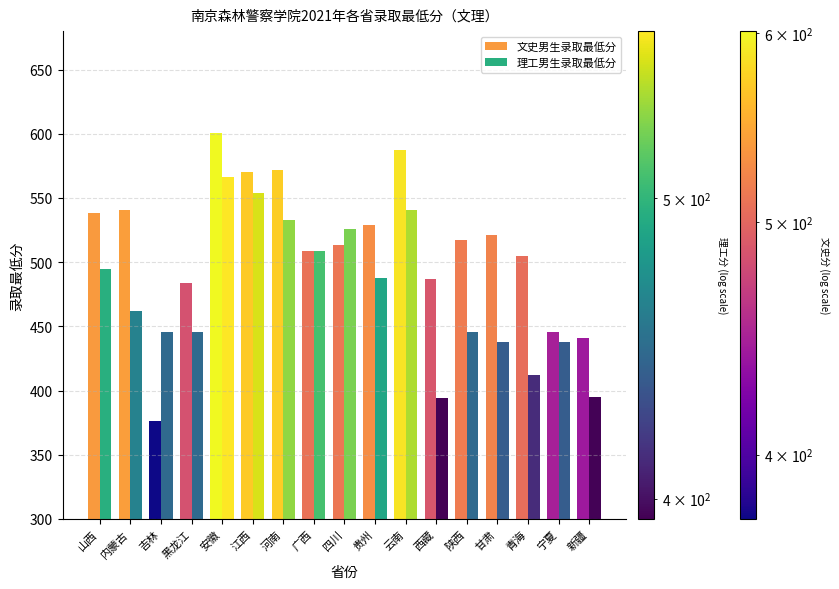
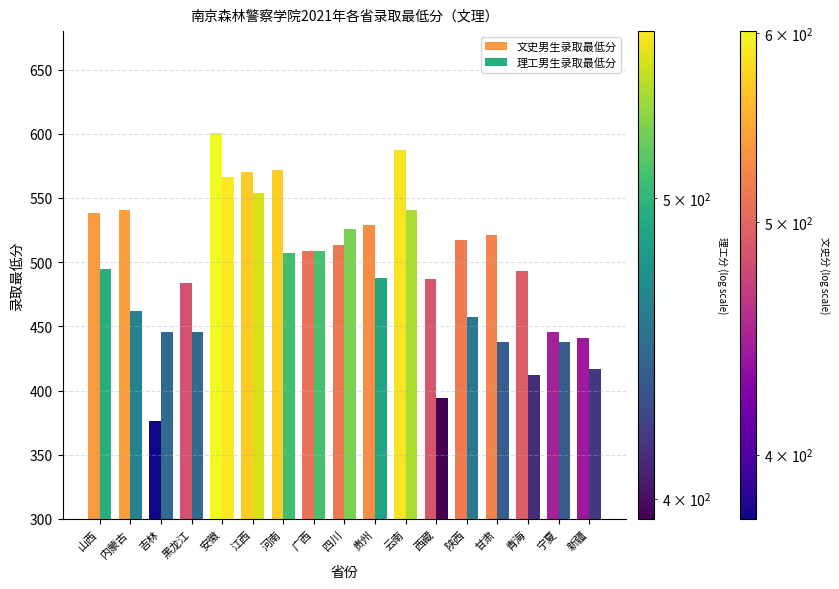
  {
    "文史男生录取最低分": {
      "山西": 538,
      "内蒙古": 541,
      "吉林": 376,
      "黑龙江": 484,
      "安徽": 601,
      "江西": 570,
      "河南": 572,
      "广西": 509,
      "四川": 513,
      "贵州": 529,
      "云南": 587,
      "西藏": 487,
      "陕西": 517,
      "甘肃": 521,
-     "青海": 505,
+     "青海": 493,
      "宁夏": 446,
      "新疆": 441
    },
    "理工男生录取最低分": {
      "山西": 495,
      "内蒙古": 462,
      "吉林": 446,
      "黑龙江": 446,
      "安徽": 566,
      "江西": 554,
-     "河南": 533,
+     "河南": 507,
      "广西": 509,
      "四川": 526,
      "贵州": 488,
      "云南": 541,
      "西藏": 394,
-     "陕西": 446,
+     "陕西": 457,
      "甘肃": 438,
      "青海": 412,
      "宁夏": 438,
-     "新疆": 395
+     "新疆": 417
    }
  }
